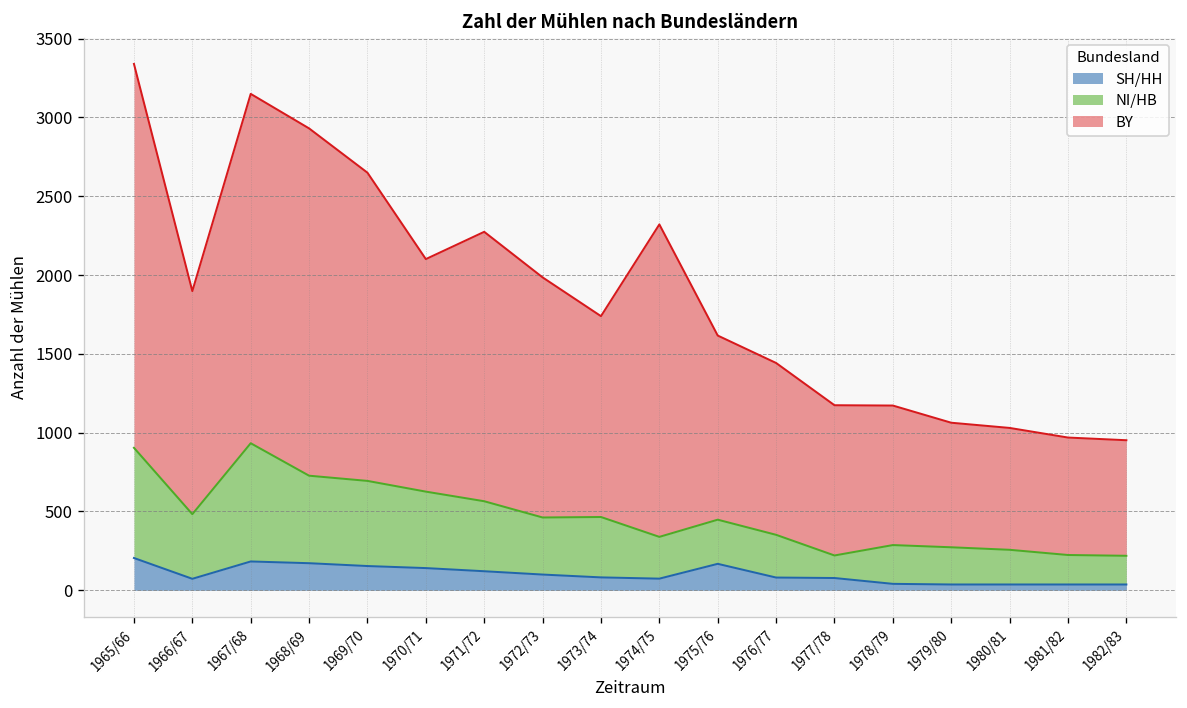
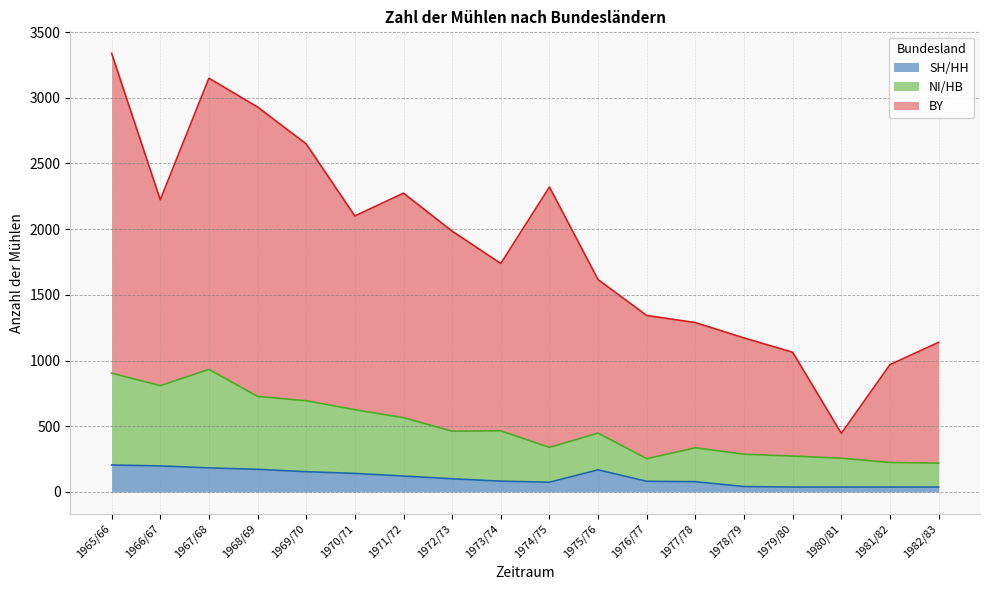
  {
    "SH/HH": {
      "1965/66": 210,
-     "1966/67": 70,
+     "1966/67": 200,
      "1967/68": 180,
      "1968/69": 170,
      "1969/70": 150,
      "1970/71": 140,
      "1971/72": 120,
      "1972/73": 100,
      "1973/74": 80,
      "1974/75": 70,
      "1975/76": 170,
      "1976/77": 80,
      "1977/78": 80,
      "1978/79": 40,
      "1979/80": 40,
      "1980/81": 40,
      "1981/82": 40,
      "1982/83": 40
    },
    "NI/HB": {
      "1965/66": 700,
-     "1966/67": 410,
+     "1966/67": 610,
      "1967/68": 750,
      "1968/69": 560,
      "1969/70": 540,
      "1970/71": 490,
      "1971/72": 440,
      "1972/73": 360,
      "1973/74": 380,
      "1974/75": 270,
      "1975/76": 280,
-     "1976/77": 270,
-     "1977/78": 140,
+     "1976/77": 170,
+     "1977/78": 260,
      "1978/79": 250,
      "1979/80": 240,
      "1980/81": 220,
      "1981/82": 190,
      "1982/83": 180
    },
    "BY": {
      "1965/66": 2440,
      "1966/67": 1420,
      "1967/68": 2220,
      "1968/69": 2200,
      "1969/70": 1960,
      "1970/71": 1480,
      "1971/72": 1710,
      "1972/73": 1520,
      "1973/74": 1270,
      "1974/75": 1980,
      "1975/76": 1170,
      "1976/77": 1090,
      "1977/78": 950,
      "1978/79": 890,
      "1979/80": 790,
-     "1980/81": 770,
+     "1980/81": 190,
      "1981/82": 750,
-     "1982/83": 730
+     "1982/83": 920
    }
  }
